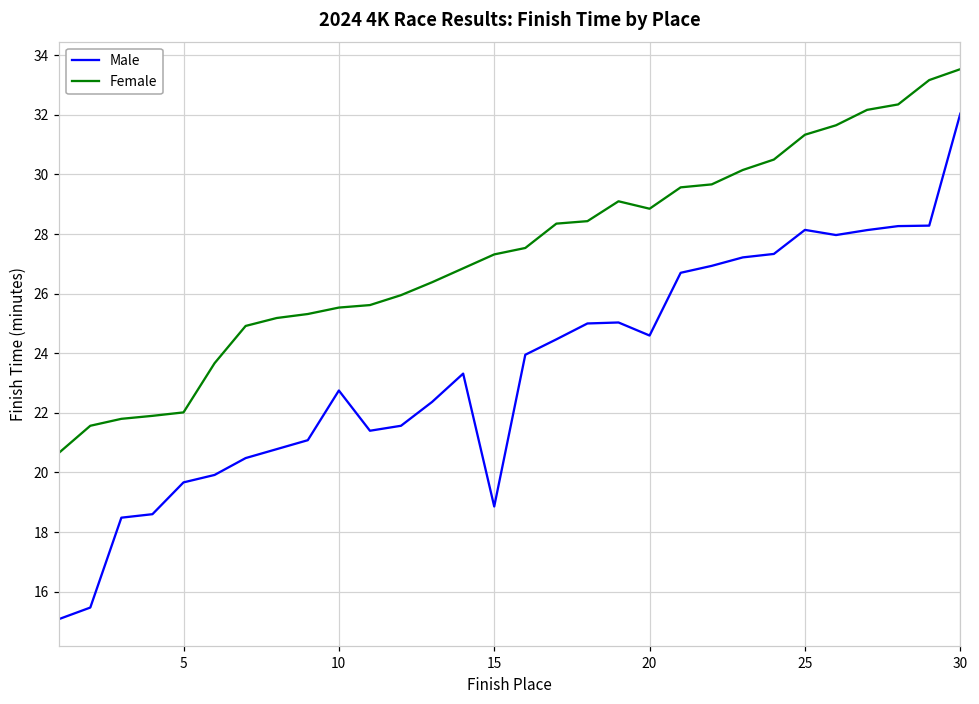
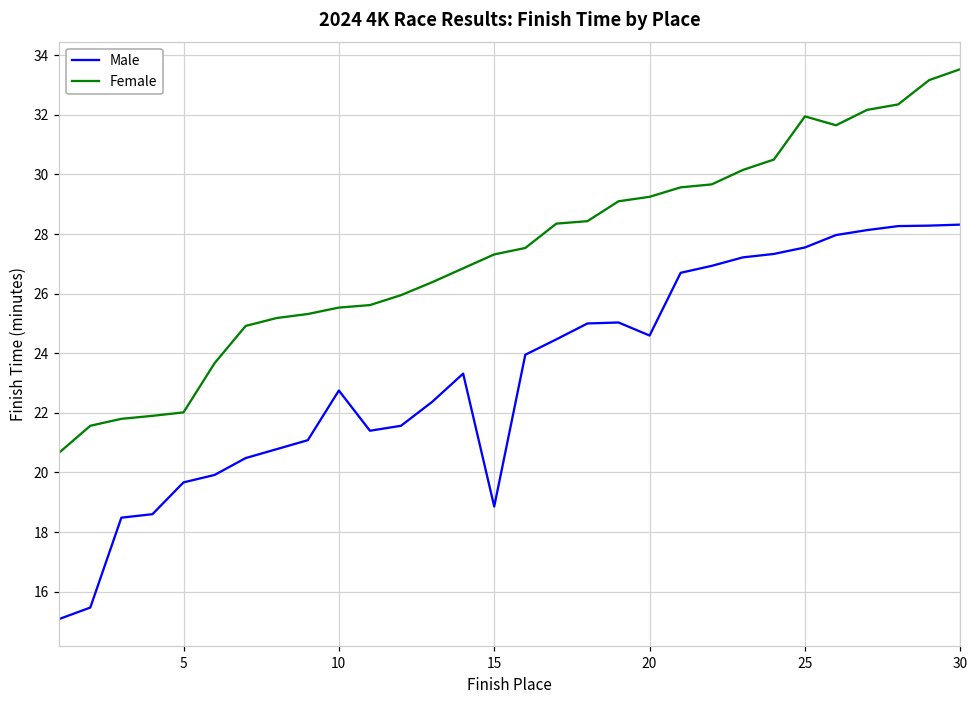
  {
    "Male": {
      "5": 19.7,
      "10": 22.8,
      "15": 18.9,
      "20": 24.6,
-     "25": 28.1,
-     "30": 32.0
+     "25": 27.6,
+     "30": 28.3
    },
    "Female": {
      "5": 22.0,
      "10": 25.5,
      "15": 27.3,
-     "20": 28.9,
-     "25": 31.3,
+     "20": 29.3,
+     "25": 31.9,
      "30": 33.5
    }
  }
